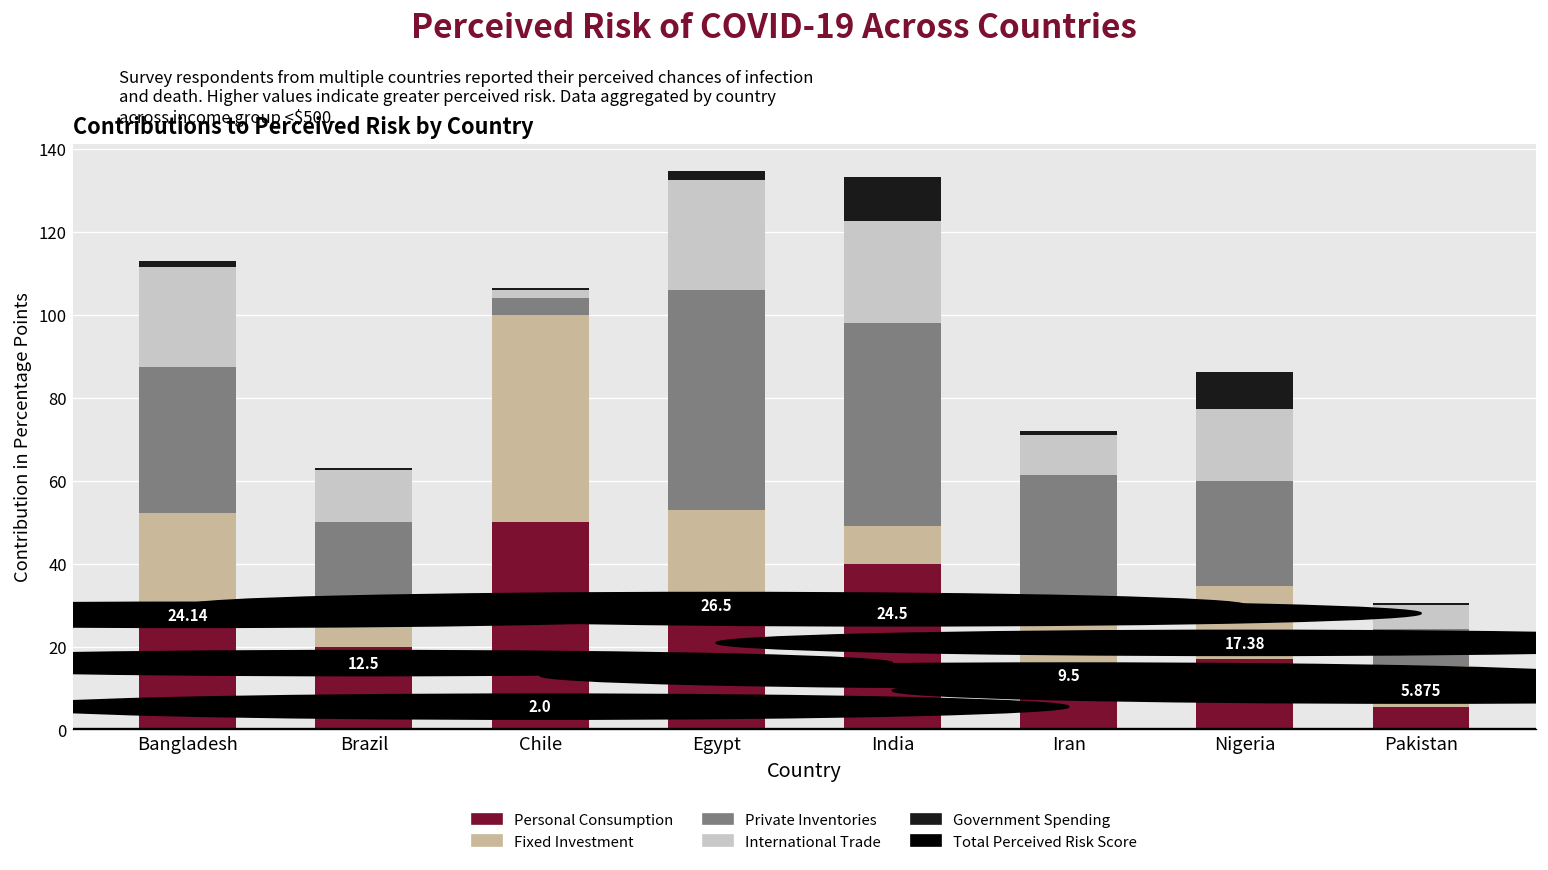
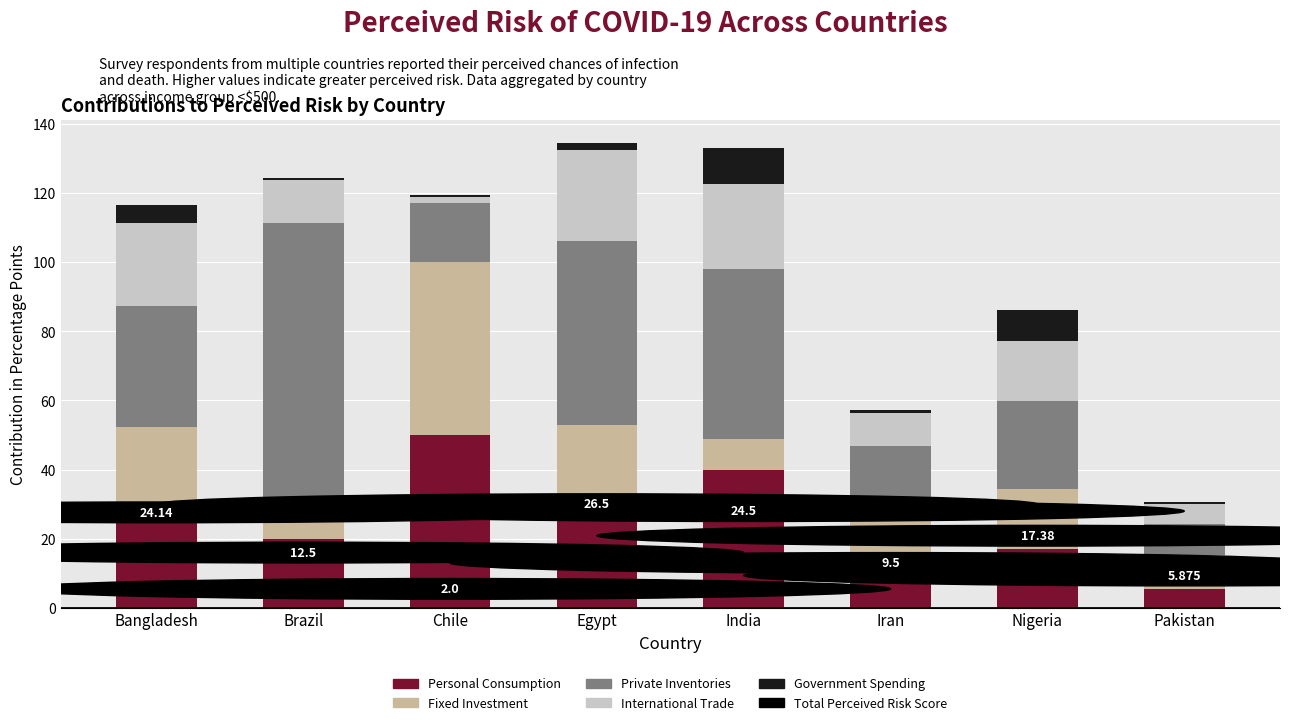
  {
    "Private Inventories": {
      "Bangladesh": 35,
-     "Brazil": 25,
-     "Chile": 4,
+     "Brazil": 86,
+     "Chile": 17,
      "Egypt": 53,
      "India": 49,
-     "Iran": 34,
+     "Iran": 19,
      "Nigeria": 25,
      "Pakistan": 9
    },
    "Government Spending": {
-     "Bangladesh": 2,
+     "Bangladesh": 5,
      "Egypt": 2,
      "India": 11,
      "Iran": 1,
      "Nigeria": 9
    }
  }
